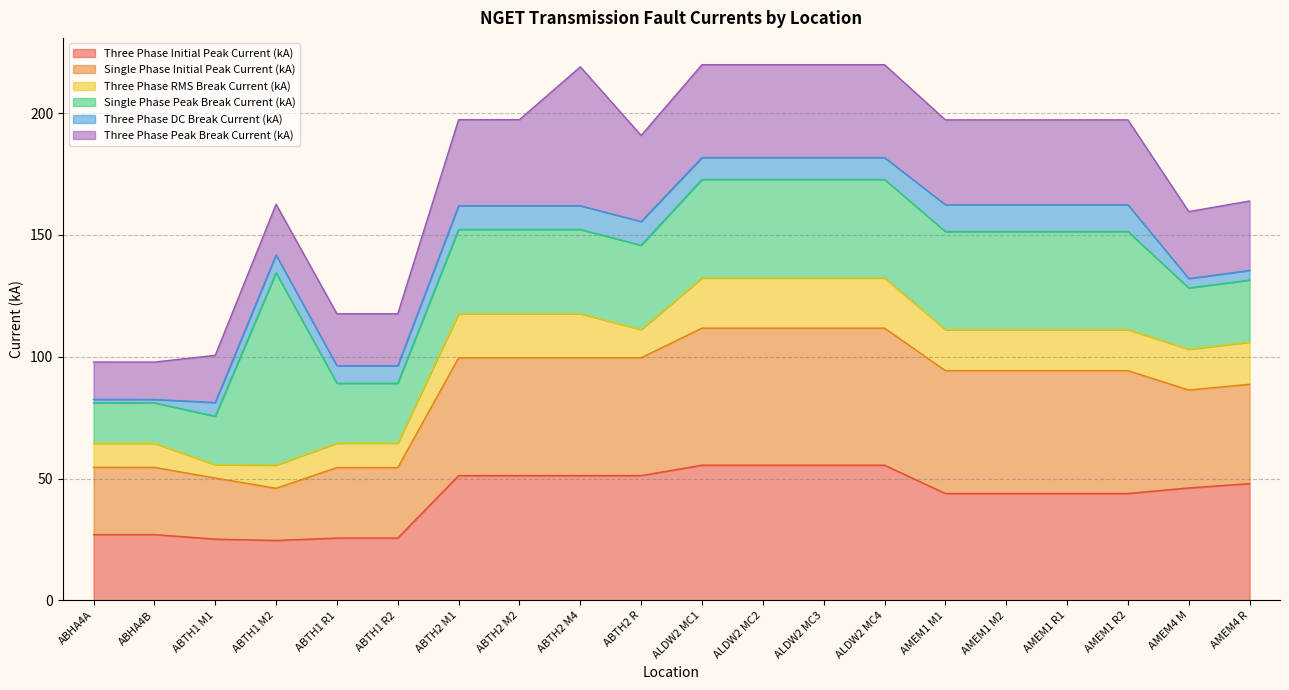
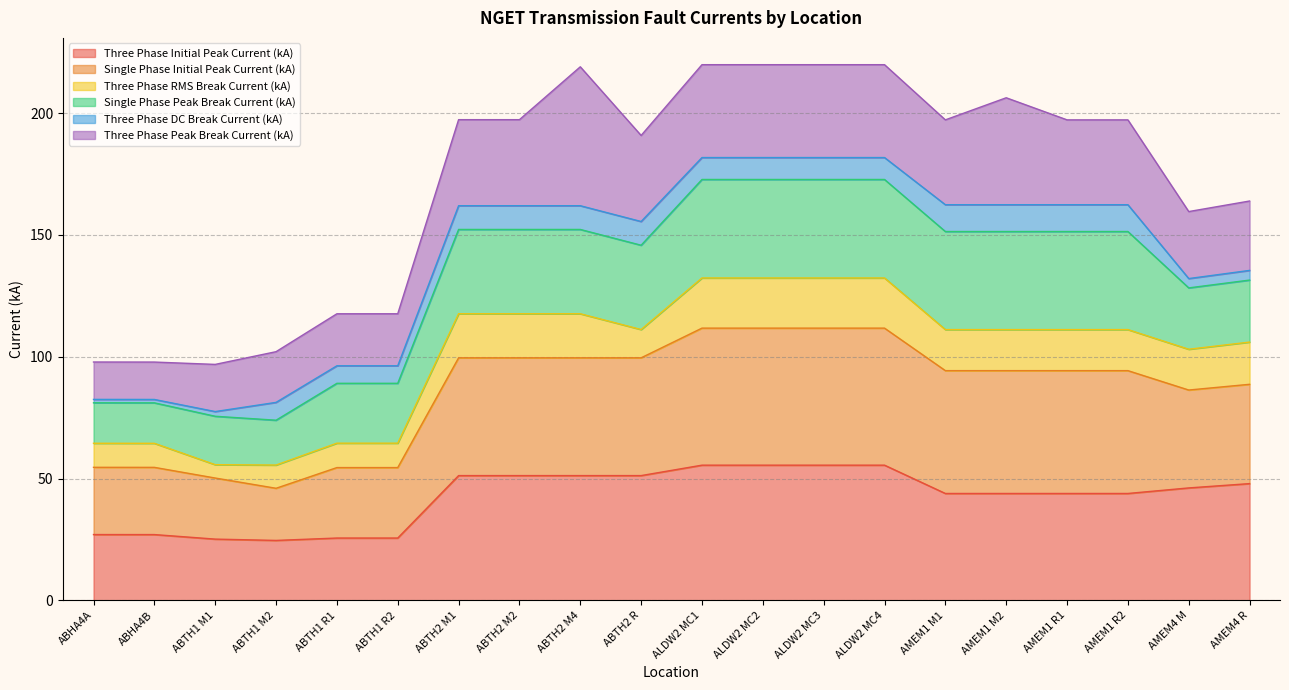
  {
    "Three Phase RMS Break Current (kA)": {
      "ABHA4A": 10,
      "ABHA4B": 10,
      "ABTH1 M1": 5,
      "ABTH1 M2": 10,
      "ABTH1 R1": 10,
      "ABTH1 R2": 10,
      "ABTH2 M1": 18,
      "ABTH2 M2": 18,
      "ABTH2 M4": 18,
      "ABTH2 R": 12,
      "ALDW2 MC1": 21,
      "ALDW2 MC2": 21,
      "ALDW2 MC3": 21,
      "ALDW2 MC4": 21,
      "AMEM1 M1": 17,
      "AMEM1 M2": 17,
      "AMEM1 R1": 17,
      "AMEM1 R2": 17,
      "AMEM4 M": 17,
      "AMEM4 R": 17
    },
    "Single Phase Peak Break Current (kA)": {
      "ABHA4A": 17,
      "ABHA4B": 17,
      "ABTH1 M1": 20,
-     "ABTH1 M2": 79,
+     "ABTH1 M2": 18,
      "ABTH1 R1": 25,
      "ABTH1 R2": 25,
      "ABTH2 M1": 35,
      "ABTH2 M2": 35,
      "ABTH2 M4": 35,
      "ABTH2 R": 35,
      "ALDW2 MC1": 40,
      "ALDW2 MC2": 40,
      "ALDW2 MC3": 40,
      "ALDW2 MC4": 40,
      "AMEM1 M1": 40,
      "AMEM1 M2": 40,
      "AMEM1 R1": 40,
      "AMEM1 R2": 40,
      "AMEM4 M": 25,
      "AMEM4 R": 25
    },
    "Three Phase DC Break Current (kA)": {
      "ABHA4A": 1,
      "ABHA4B": 1,
-     "ABTH1 M1": 6,
+     "ABTH1 M1": 2,
      "ABTH1 M2": 7,
      "ABTH1 R1": 7,
      "ABTH1 R2": 7,
      "ABTH2 M1": 10,
      "ABTH2 M2": 10,
      "ABTH2 M4": 10,
      "ABTH2 R": 10,
      "ALDW2 MC1": 9,
      "ALDW2 MC2": 9,
      "ALDW2 MC3": 9,
      "ALDW2 MC4": 9,
      "AMEM1 M1": 11,
      "AMEM1 M2": 11,
      "AMEM1 R1": 11,
      "AMEM1 R2": 11,
      "AMEM4 M": 4,
      "AMEM4 R": 4
    },
    "Three Phase Peak Break Current (kA)": {
      "ABHA4A": 15,
      "ABHA4B": 15,
      "ABTH1 M1": 19,
      "ABTH1 M2": 21,
      "ABTH1 R1": 21,
      "ABTH1 R2": 21,
      "ABTH2 M1": 35,
      "ABTH2 M2": 35,
      "ABTH2 M4": 57,
      "ABTH2 R": 35,
      "ALDW2 MC1": 38,
      "ALDW2 MC2": 38,
      "ALDW2 MC3": 38,
      "ALDW2 MC4": 38,
      "AMEM1 M1": 35,
-     "AMEM1 M2": 35,
+     "AMEM1 M2": 44,
      "AMEM1 R1": 35,
      "AMEM1 R2": 35,
      "AMEM4 M": 28,
      "AMEM4 R": 28
    }
  }
